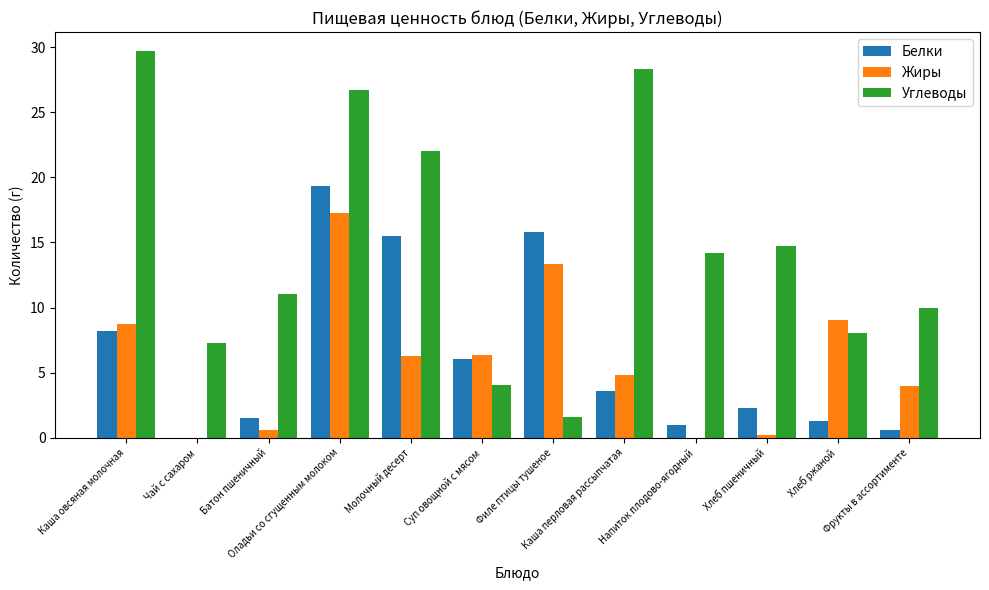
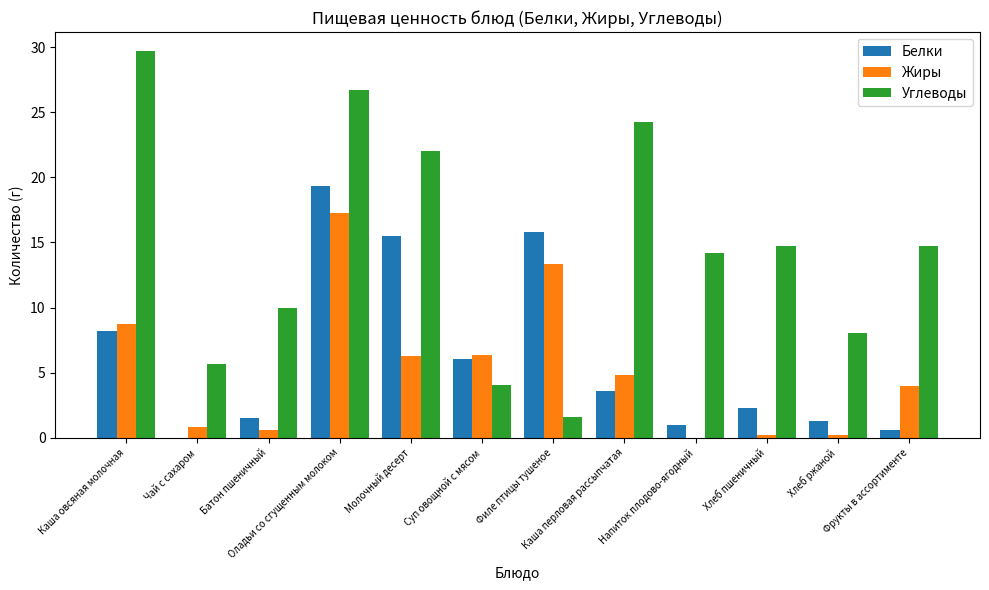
  {
    "Белки": {
      "Каша овсяная молочная": 8.2,
      "Чай с сахаром": 0.0,
      "Батон пшеничный": 1.5,
      "Оладьи со сгущенным молоком": 19.3,
      "Молочный десерт": 15.5,
      "Суп овощной с мясом": 6.0,
      "Филе птицы тушеное": 15.8,
      "Каша перловая рассыпчатая": 3.6,
      "Напиток плодово-ягодный": 1.0,
      "Хлеб пшеничный": 2.3,
      "Хлеб ржаной": 1.3,
      "Фрукты в ассортименте": 0.6
    },
    "Жиры": {
      "Каша овсяная молочная": 8.7,
-     "Чай с сахаром": 0.0,
+     "Чай с сахаром": 0.8,
      "Батон пшеничный": 0.6,
      "Оладьи со сгущенным молоком": 17.3,
      "Молочный десерт": 6.3,
      "Суп овощной с мясом": 6.4,
      "Филе птицы тушеное": 13.4,
      "Каша перловая рассыпчатая": 4.9,
      "Напиток плодово-ягодный": 0.0,
      "Хлеб пшеничный": 0.2,
-     "Хлеб ржаной": 9.1,
+     "Хлеб ржаной": 0.2,
      "Фрукты в ассортименте": 4.0
    },
    "Углеводы": {
      "Каша овсяная молочная": 29.7,
-     "Чай с сахаром": 7.3,
-     "Батон пшеничный": 11.1,
+     "Чай с сахаром": 5.6,
+     "Батон пшеничный": 10.0,
      "Оладьи со сгущенным молоком": 26.7,
      "Молочный десерт": 22.0,
      "Суп овощной с мясом": 4.0,
      "Филе птицы тушеное": 1.6,
-     "Каша перловая рассыпчатая": 28.3,
+     "Каша перловая рассыпчатая": 24.3,
      "Напиток плодово-ягодный": 14.2,
      "Хлеб пшеничный": 14.8,
      "Хлеб ржаной": 8.0,
-     "Фрукты в ассортименте": 10.0
+     "Фрукты в ассортименте": 14.7
    }
  }
